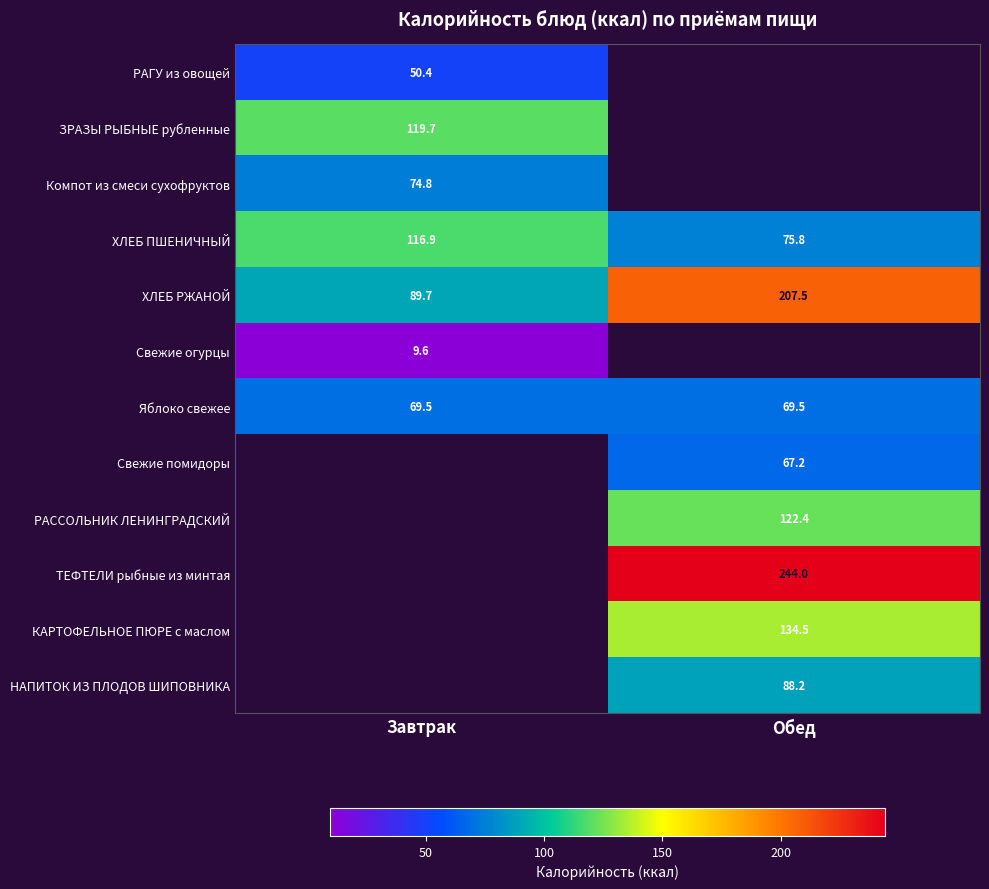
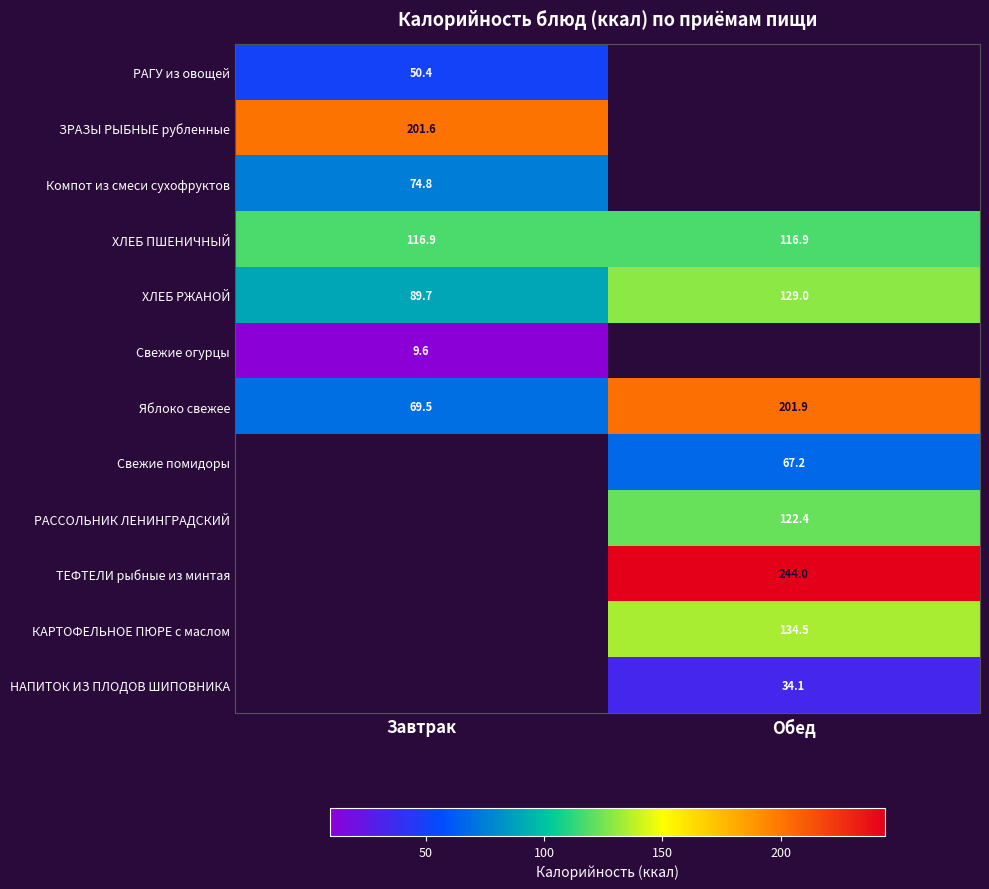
  {
    "РАГУ из овощей": {
      "Завтрак": 50.4
    },
    "ЗРАЗЫ РЫБНЫЕ рубленные": {
-     "Завтрак": 119.7
+     "Завтрак": 201.6
    },
    "Компот из смеси сухофруктов": {
      "Завтрак": 74.8
    },
    "ХЛЕБ ПШЕНИЧНЫЙ": {
      "Завтрак": 116.9,
-     "Обед": 75.8
+     "Обед": 116.9
    },
    "ХЛЕБ РЖАНОЙ": {
      "Завтрак": 89.7,
-     "Обед": 207.5
+     "Обед": 129.0
    },
    "Свежие огурцы": {
      "Завтрак": 9.6
    },
    "Яблоко свежее": {
      "Завтрак": 69.5,
-     "Обед": 69.5
+     "Обед": 201.9
    },
    "Свежие помидоры": {
      "Обед": 67.2
    },
    "РАССОЛЬНИК ЛЕНИНГРАДСКИЙ": {
      "Обед": 122.4
    },
    "ТЕФТЕЛИ рыбные из минтая": {
      "Обед": 244.0
    },
    "КАРТОФЕЛЬНОЕ ПЮРЕ с маслом": {
      "Обед": 134.5
    },
    "НАПИТОК ИЗ ПЛОДОВ ШИПОВНИКА": {
-     "Обед": 88.2
+     "Обед": 34.1
    }
  }
